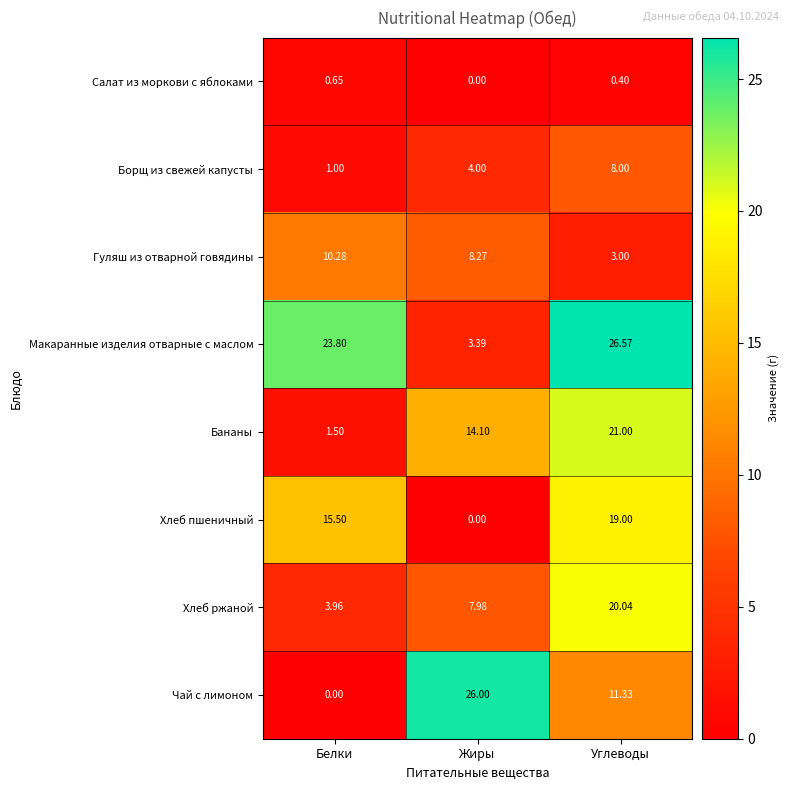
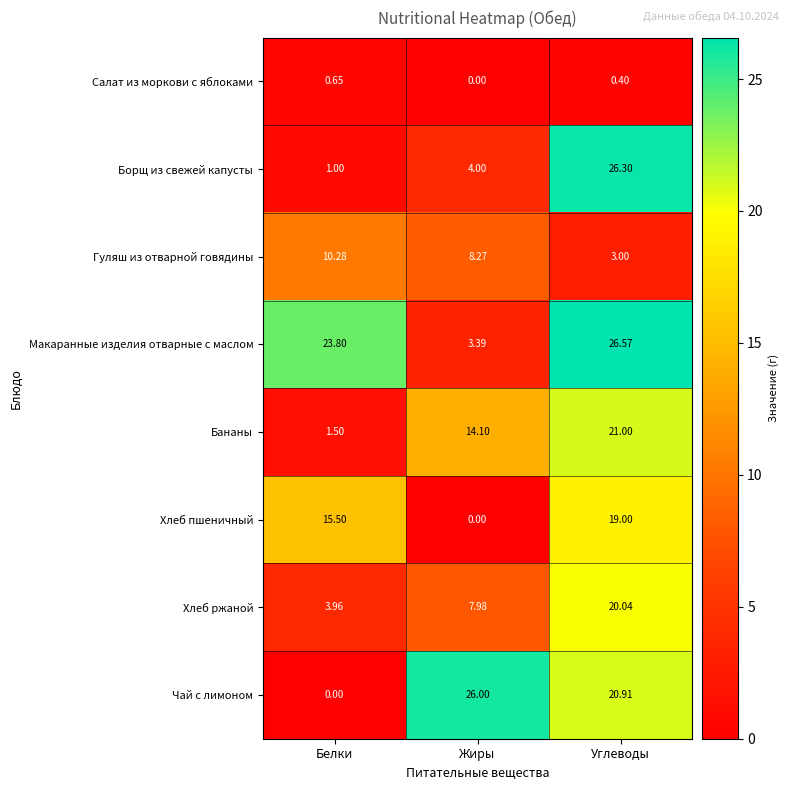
  {
    "Салат из моркови с яблоками": {
      "Белки": 0.65,
      "Жиры": 0.00,
      "Углеводы": 0.40
    },
    "Борщ из свежей капусты": {
      "Белки": 1.00,
      "Жиры": 4.00,
-     "Углеводы": 8.00
+     "Углеводы": 26.30
    },
    "Гуляш из отварной говядины": {
      "Белки": 10.28,
      "Жиры": 8.27,
      "Углеводы": 3.00
    },
    "Макаранные изделия отварные с маслом": {
      "Белки": 23.80,
      "Жиры": 3.39,
      "Углеводы": 26.57
    },
    "Бананы": {
      "Белки": 1.50,
      "Жиры": 14.10,
      "Углеводы": 21.00
    },
    "Хлеб пшеничный": {
      "Белки": 15.50,
      "Жиры": 0.00,
      "Углеводы": 19.00
    },
    "Хлеб ржаной": {
      "Белки": 3.96,
      "Жиры": 7.98,
      "Углеводы": 20.04
    },
    "Чай с лимоном": {
      "Белки": 0.00,
      "Жиры": 26.00,
-     "Углеводы": 11.33
+     "Углеводы": 20.91
    }
  }
